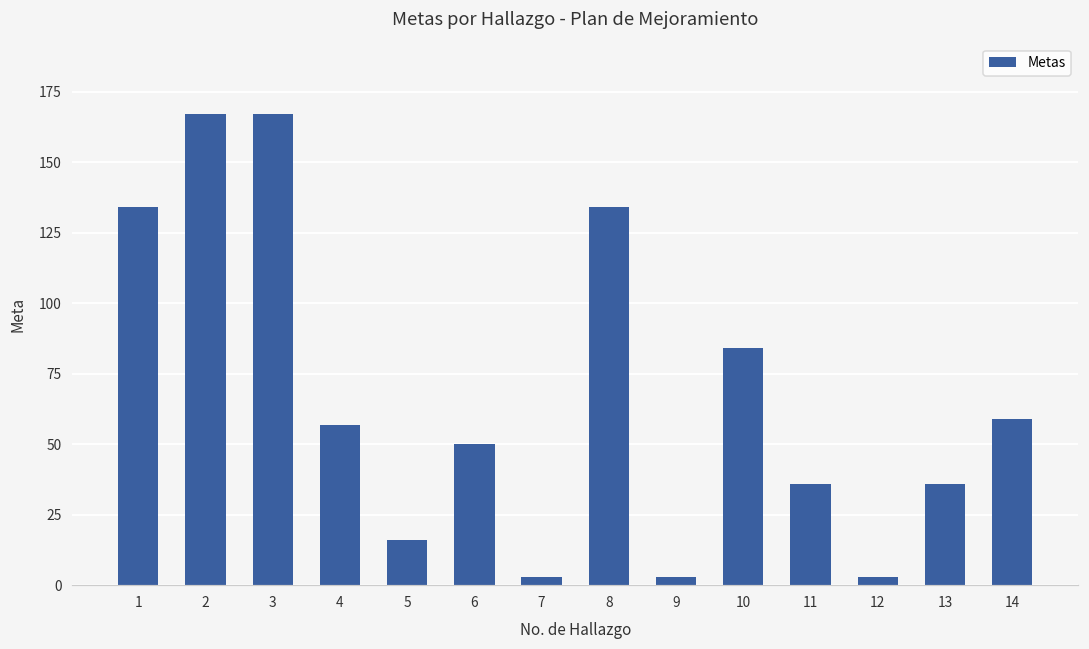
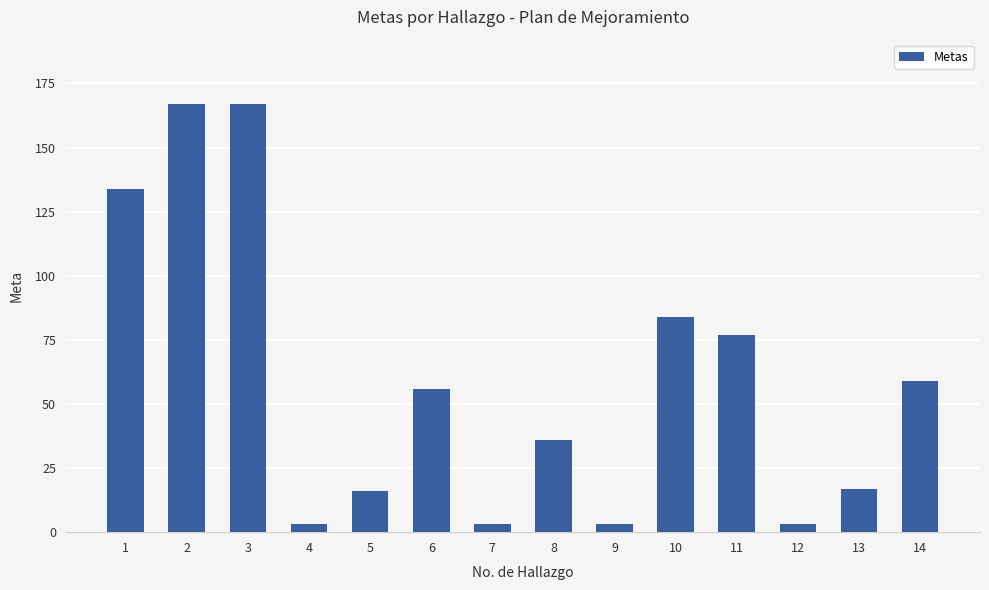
  {
    "1": 134,
    "2": 167,
    "3": 167,
-   "4": 57,
+   "4": 3,
    "5": 16,
-   "6": 50,
+   "6": 56,
    "7": 3,
-   "8": 134,
+   "8": 36,
    "9": 3,
    "10": 84,
-   "11": 36,
+   "11": 77,
    "12": 3,
-   "13": 36,
+   "13": 17,
    "14": 59
  }
